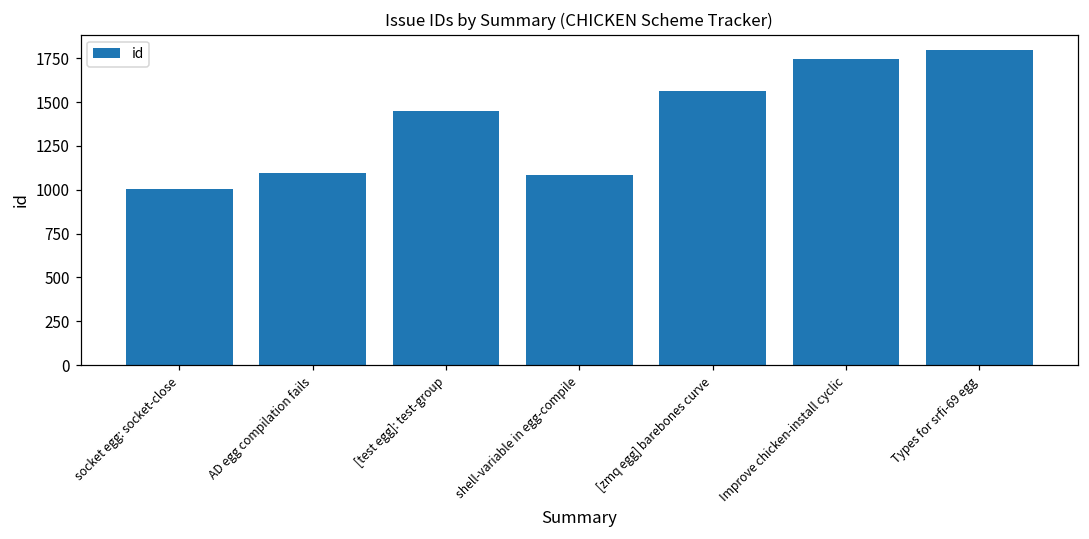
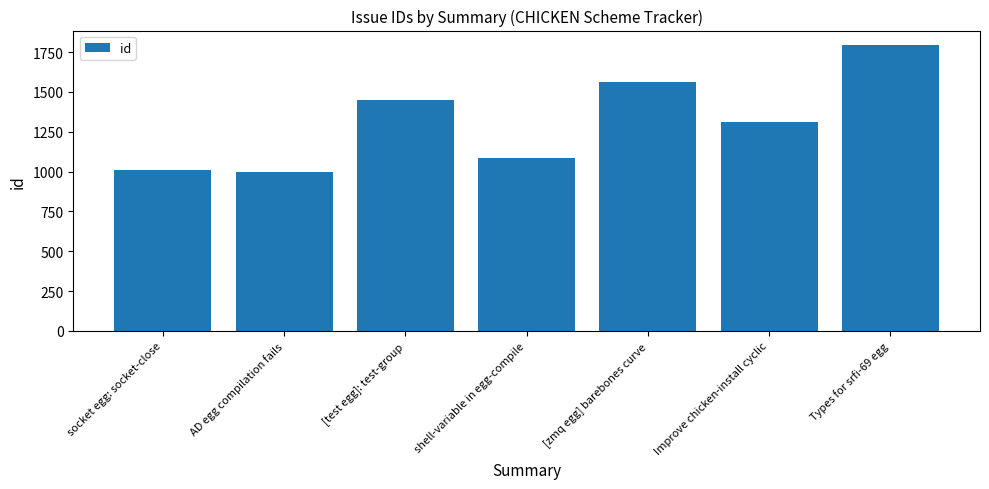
  {
    "socket egg: socket-close": 1010,
-   "AD egg compilation fails": 1100,
+   "AD egg compilation fails": 1000,
    "[test egg]: test-group": 1450,
    "shell-variable in egg-compile": 1080,
    "[zmq egg] barebones curve": 1560,
-   "Improve chicken-install cyclic": 1750,
+   "Improve chicken-install cyclic": 1310,
    "Types for srfi-69 egg": 1800
  }
